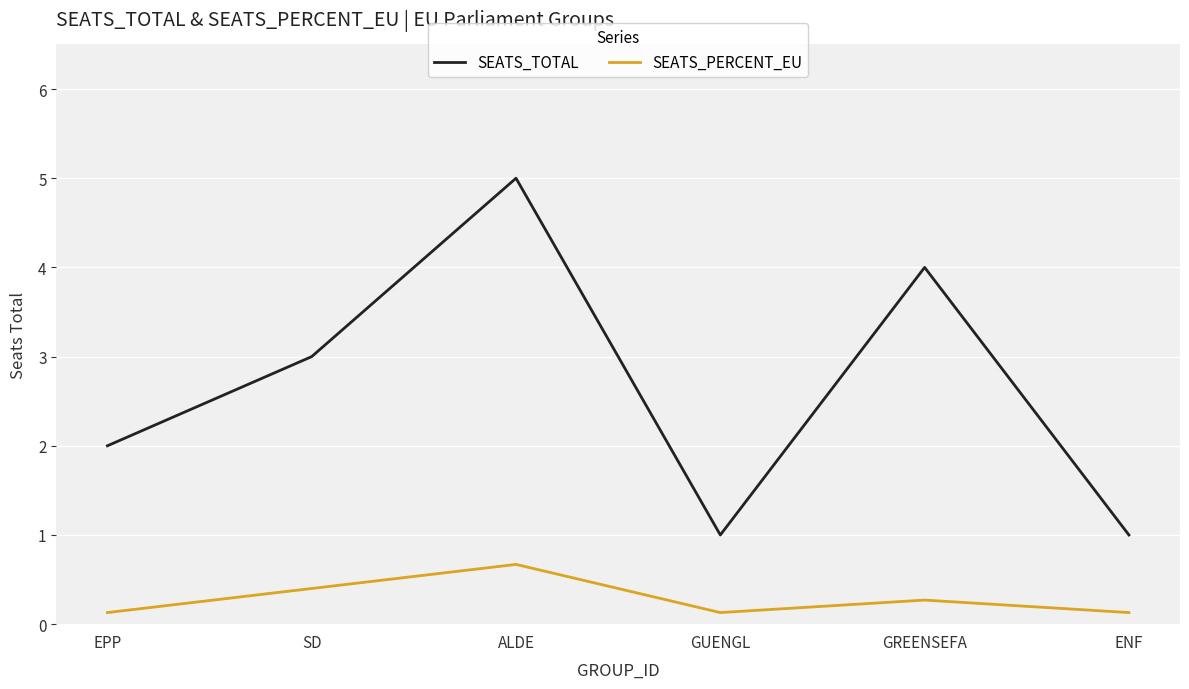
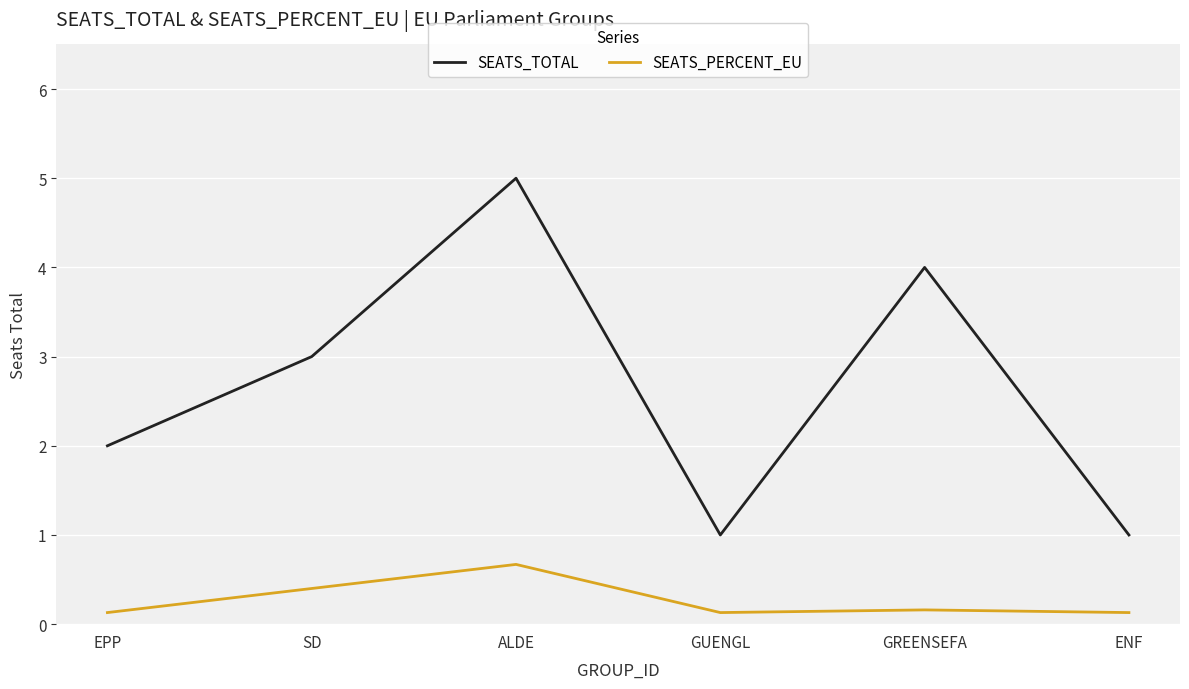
  {
    "SEATS_TOTAL": {
      "EPP": 2.0,
      "SD": 3.0,
      "ALDE": 5.0,
      "GUENGL": 1.0,
      "GREENSEFA": 4.0,
      "ENF": 1.0
    },
    "SEATS_PERCENT_EU": {
      "EPP": 0.1,
      "SD": 0.4,
      "ALDE": 0.7,
      "GUENGL": 0.1,
-     "GREENSEFA": 0.3,
+     "GREENSEFA": 0.2,
      "ENF": 0.1
    }
  }
